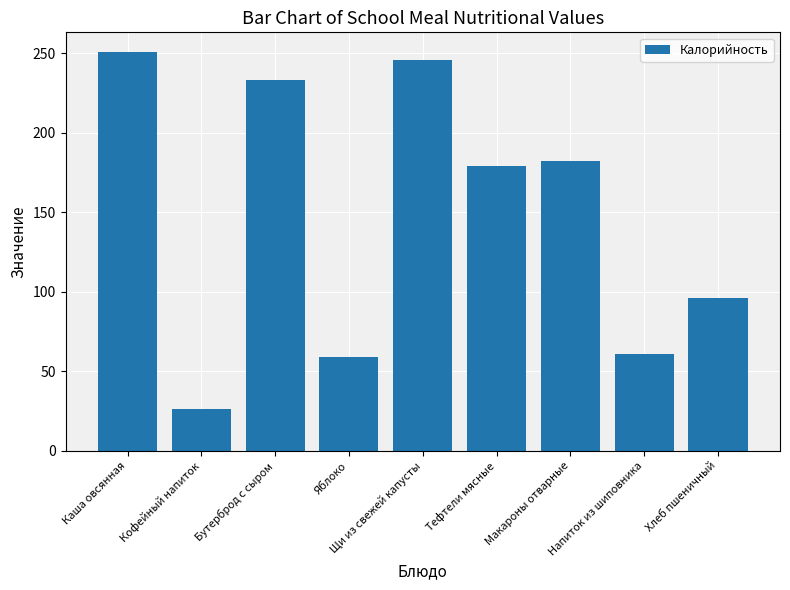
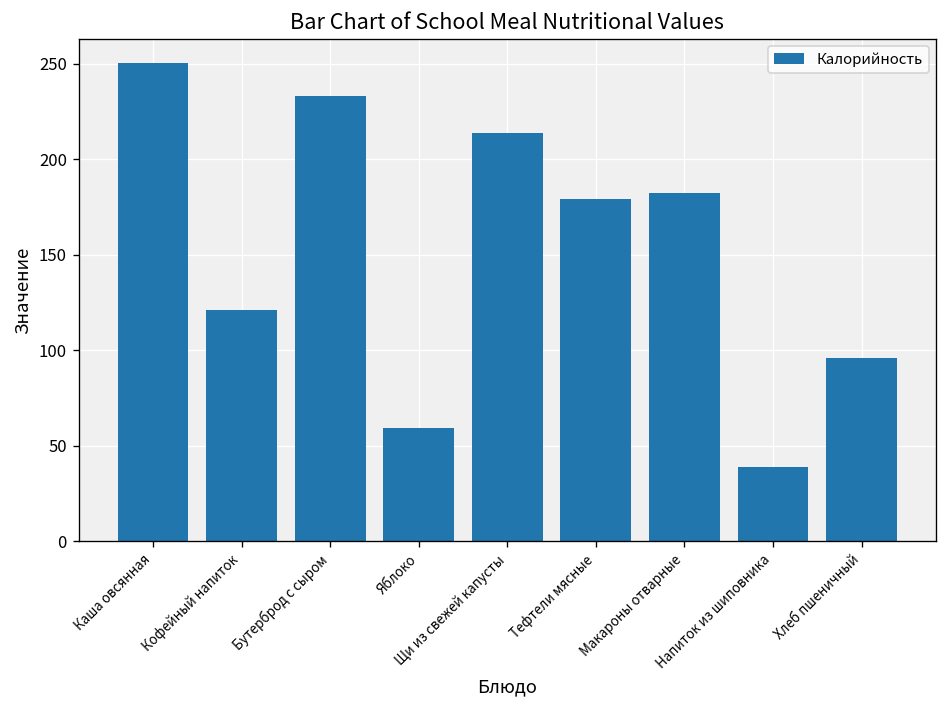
  {
    "Каша овсянная": 250,
-   "Кофейный напиток": 26,
+   "Кофейный напиток": 121,
    "Бутерброд с сыром": 233,
    "Яблоко": 59,
-   "Щи из свежей капусты": 246,
+   "Щи из свежей капусты": 214,
    "Тефтели мясные": 179,
    "Макароны отварные": 182,
-   "Напиток из шиповника": 61,
+   "Напиток из шиповника": 39,
    "Хлеб пшеничный": 96
  }
